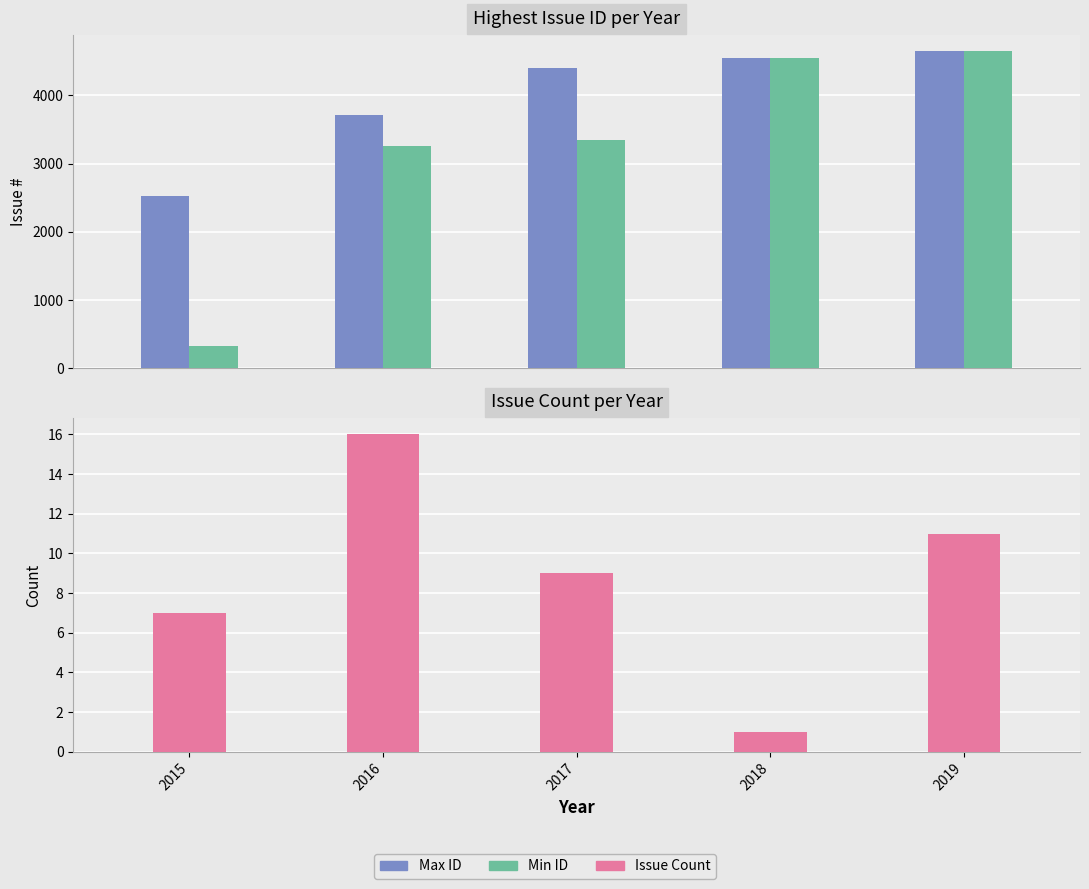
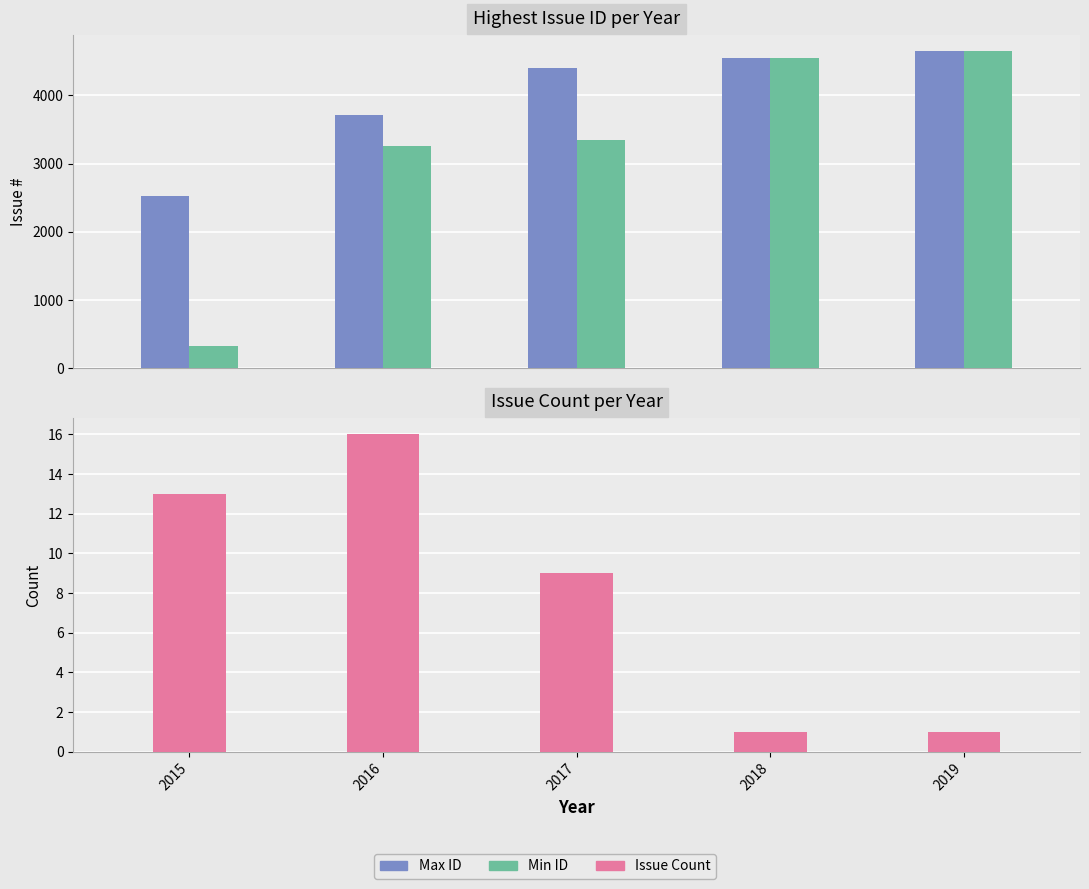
  {
    "Issue Count per Year": {
-     "2015": 7,
+     "2015": 13,
      "2016": 16,
      "2017": 9,
      "2018": 1,
-     "2019": 11
+     "2019": 1
    }
  }
